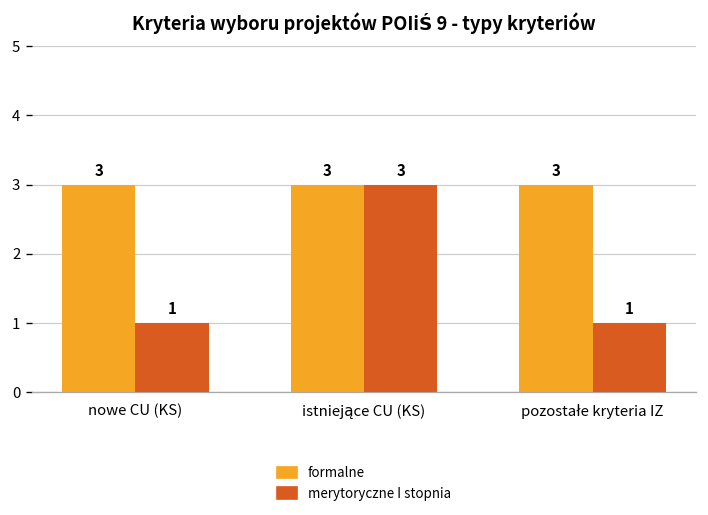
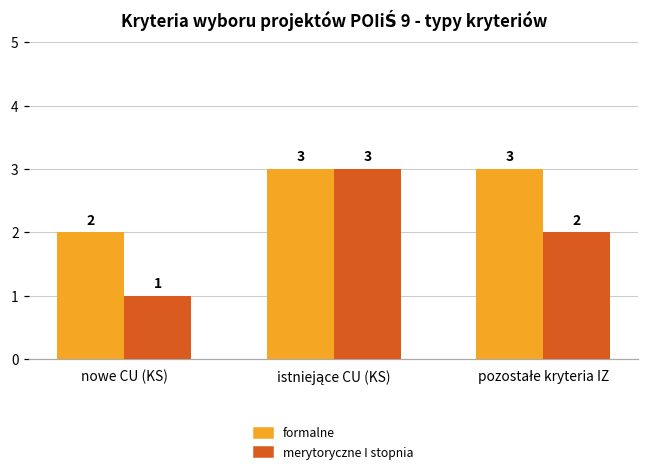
  {
    "formalne": {
-     "nowe CU (KS)": 3,
+     "nowe CU (KS)": 2,
      "istniejące CU (KS)": 3,
      "pozostałe kryteria IZ": 3
    },
    "merytoryczne I stopnia": {
      "nowe CU (KS)": 1,
      "istniejące CU (KS)": 3,
-     "pozostałe kryteria IZ": 1
+     "pozostałe kryteria IZ": 2
    }
  }
